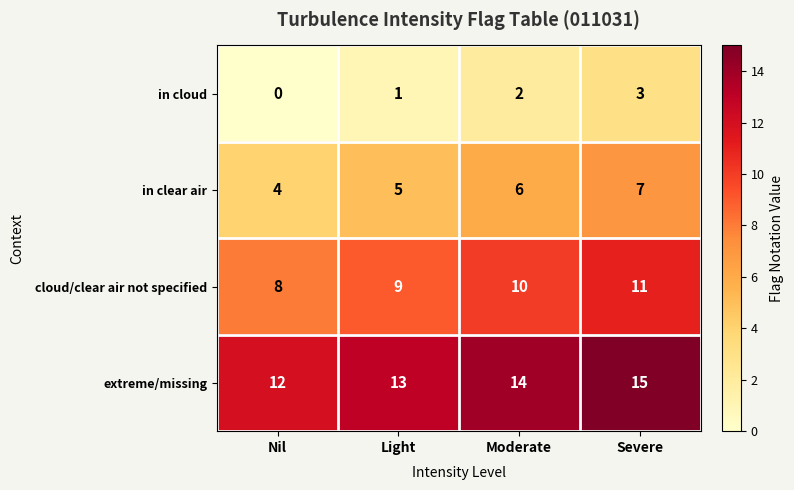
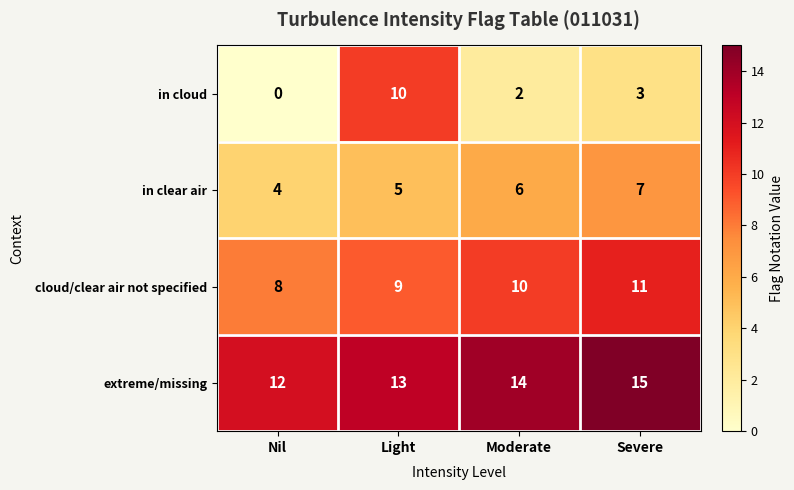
  {
    "in cloud": {
      "Nil": 0,
-     "Light": 1,
+     "Light": 10,
      "Moderate": 2,
      "Severe": 3
    },
    "in clear air": {
      "Nil": 4,
      "Light": 5,
      "Moderate": 6,
      "Severe": 7
    },
    "cloud/clear air not specified": {
      "Nil": 8,
      "Light": 9,
      "Moderate": 10,
      "Severe": 11
    },
    "extreme/missing": {
      "Nil": 12,
      "Light": 13,
      "Moderate": 14,
      "Severe": 15
    }
  }
